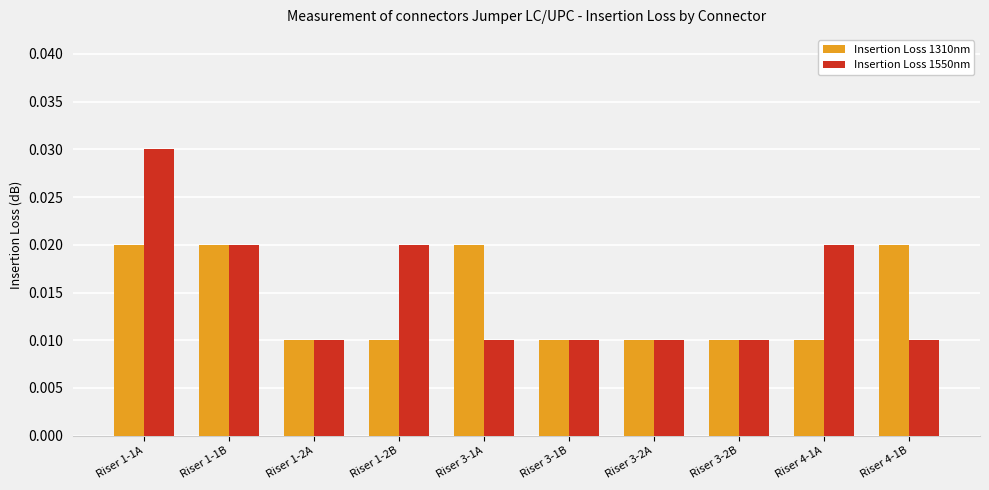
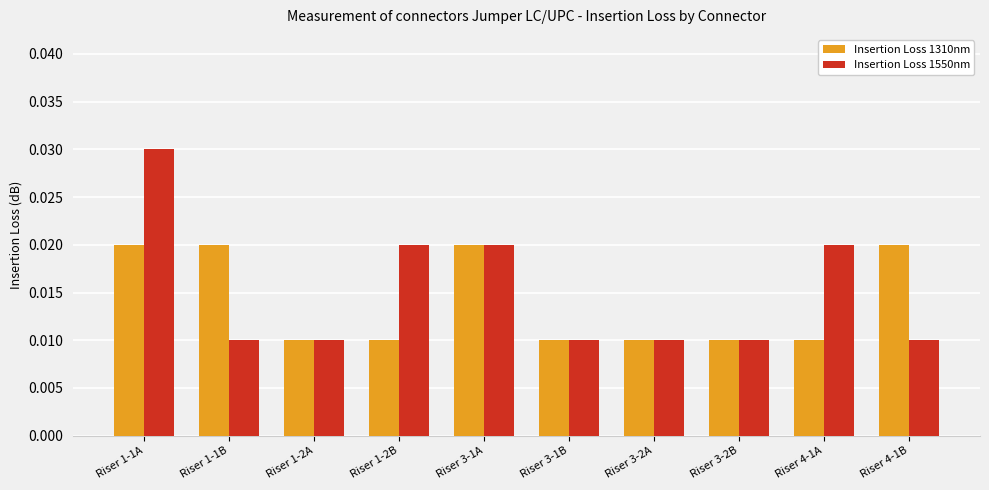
  {
    "Insertion Loss 1310nm": {
      "Riser 1-1A": 0.02,
      "Riser 1-1B": 0.02,
      "Riser 1-2A": 0.01,
      "Riser 1-2B": 0.01,
      "Riser 3-1A": 0.02,
      "Riser 3-1B": 0.01,
      "Riser 3-2A": 0.01,
      "Riser 3-2B": 0.01,
      "Riser 4-1A": 0.01,
      "Riser 4-1B": 0.02
    },
    "Insertion Loss 1550nm": {
      "Riser 1-1A": 0.03,
-     "Riser 1-1B": 0.02,
+     "Riser 1-1B": 0.01,
      "Riser 1-2A": 0.01,
      "Riser 1-2B": 0.02,
-     "Riser 3-1A": 0.01,
+     "Riser 3-1A": 0.02,
      "Riser 3-1B": 0.01,
      "Riser 3-2A": 0.01,
      "Riser 3-2B": 0.01,
      "Riser 4-1A": 0.02,
      "Riser 4-1B": 0.01
    }
  }
